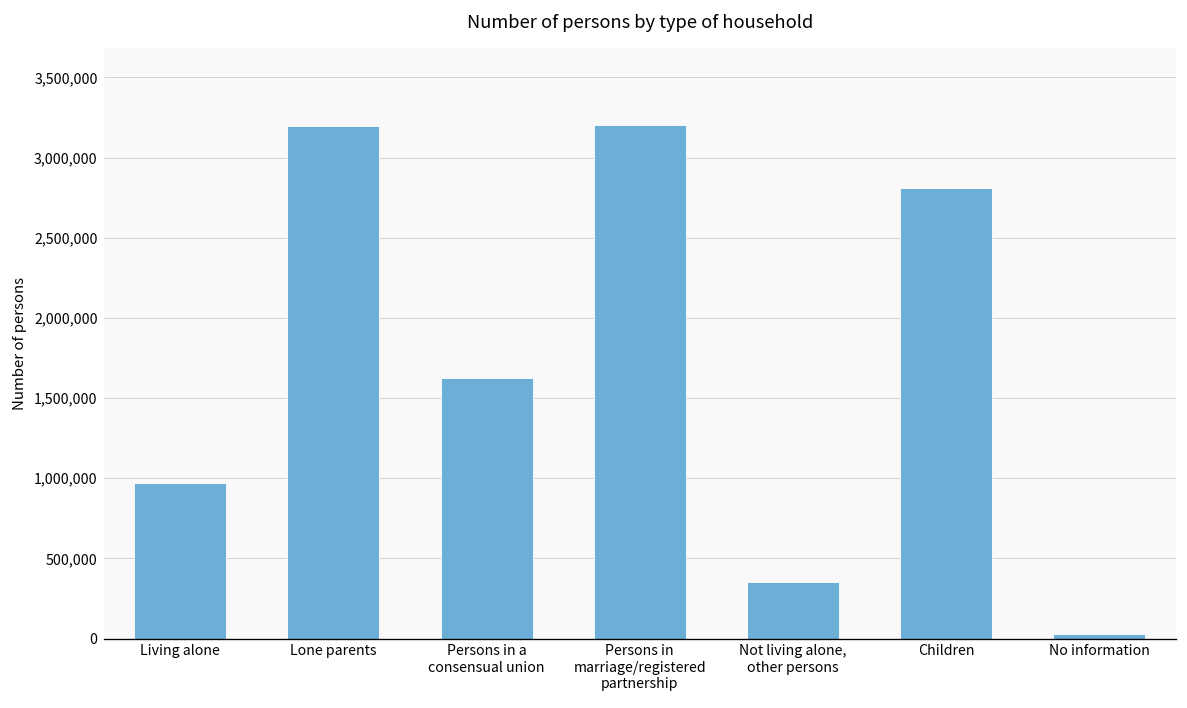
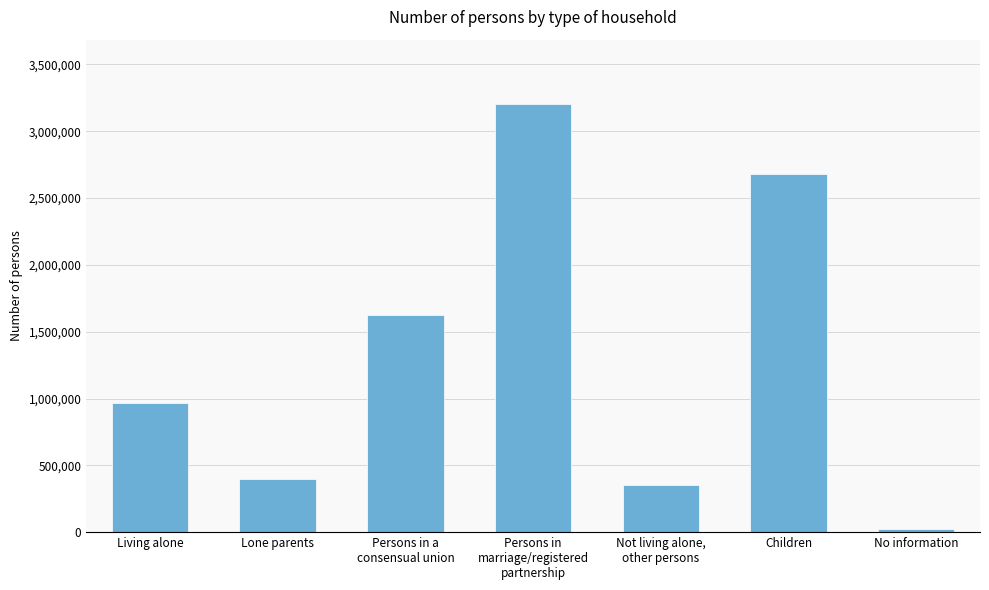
  {
    "Living alone": "970,000",
-   "Lone parents": "3,200,000",
+   "Lone parents": "400,000",
    "Persons in a consensual union": "1,630,000",
    "Persons in marriage/registered partnership": "3,210,000",
    "Not living alone, other persons": "350,000",
-   "Children": "2,810,000",
+   "Children": "2,680,000",
    "No information": "30,000"
  }
